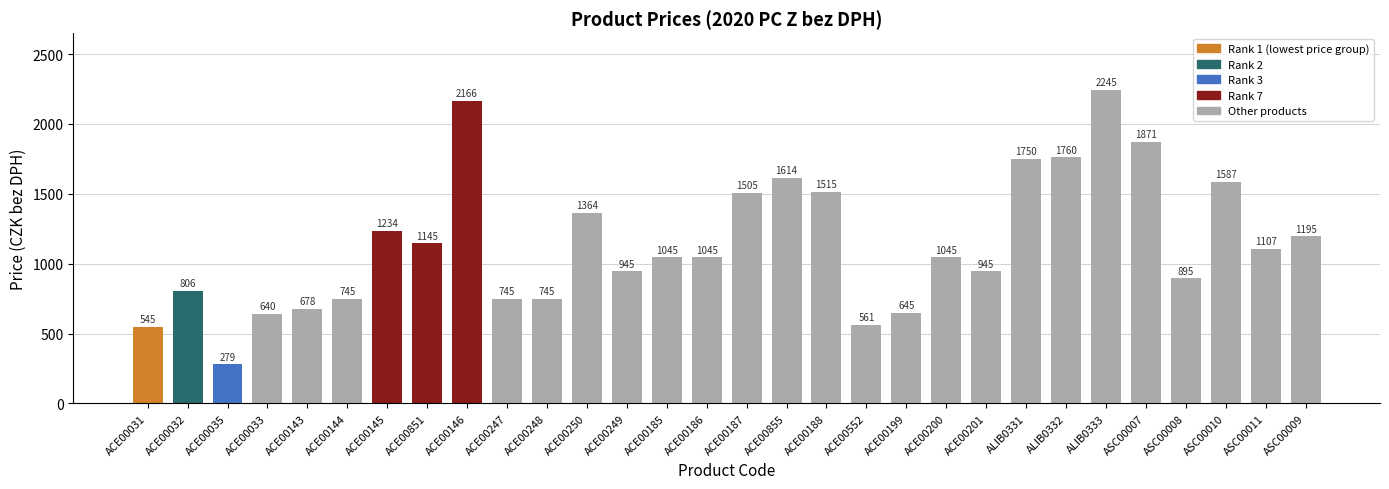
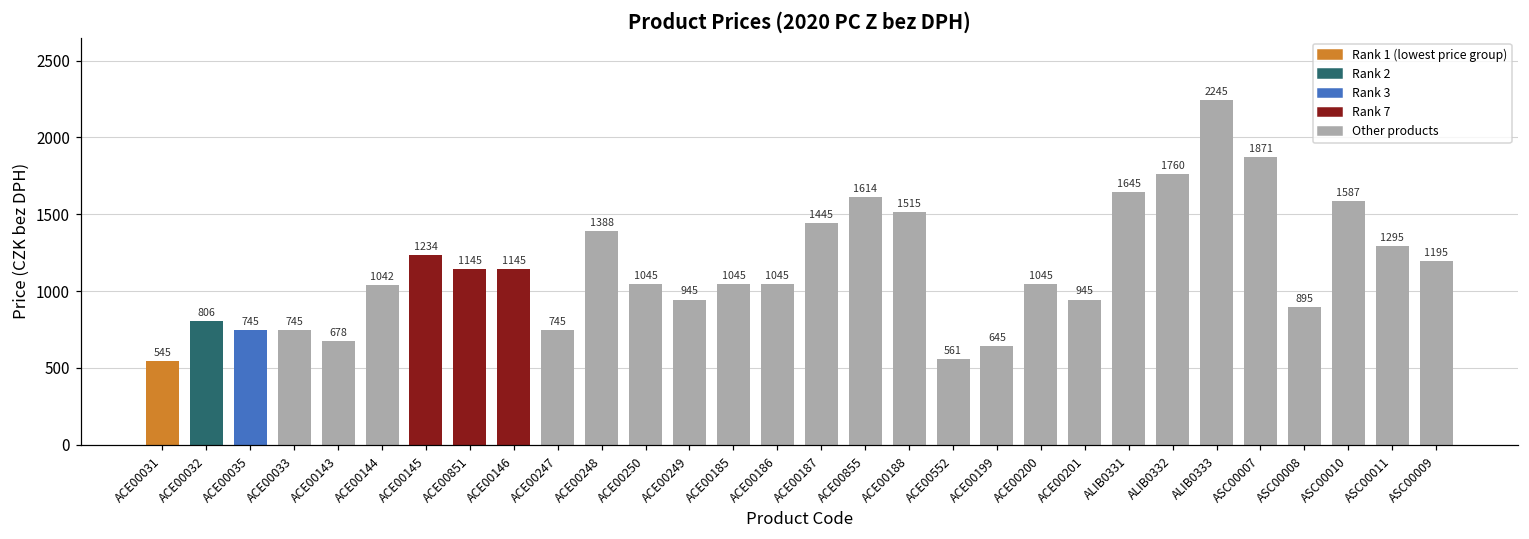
  {
    "ACE00031": 545,
    "ACE00032": 806,
-   "ACE00035": 279,
-   "ACE00033": 640,
+   "ACE00035": 745,
+   "ACE00033": 745,
    "ACE00143": 678,
-   "ACE00144": 745,
+   "ACE00144": 1042,
    "ACE00145": 1234,
    "ACE00851": 1145,
-   "ACE00146": 2166,
+   "ACE00146": 1145,
    "ACE00247": 745,
-   "ACE00248": 745,
-   "ACE00250": 1364,
+   "ACE00248": 1388,
+   "ACE00250": 1045,
    "ACE00249": 945,
    "ACE00185": 1045,
    "ACE00186": 1045,
-   "ACE00187": 1505,
+   "ACE00187": 1445,
    "ACE00855": 1614,
    "ACE00188": 1515,
    "ACE00552": 561,
    "ACE00199": 645,
    "ACE00200": 1045,
    "ACE00201": 945,
-   "ALIB0331": 1750,
+   "ALIB0331": 1645,
    "ALIB0332": 1760,
    "ALIB0333": 2245,
    "ASC00007": 1871,
    "ASC00008": 895,
    "ASC00010": 1587,
-   "ASC00011": 1107,
+   "ASC00011": 1295,
    "ASC00009": 1195
  }
